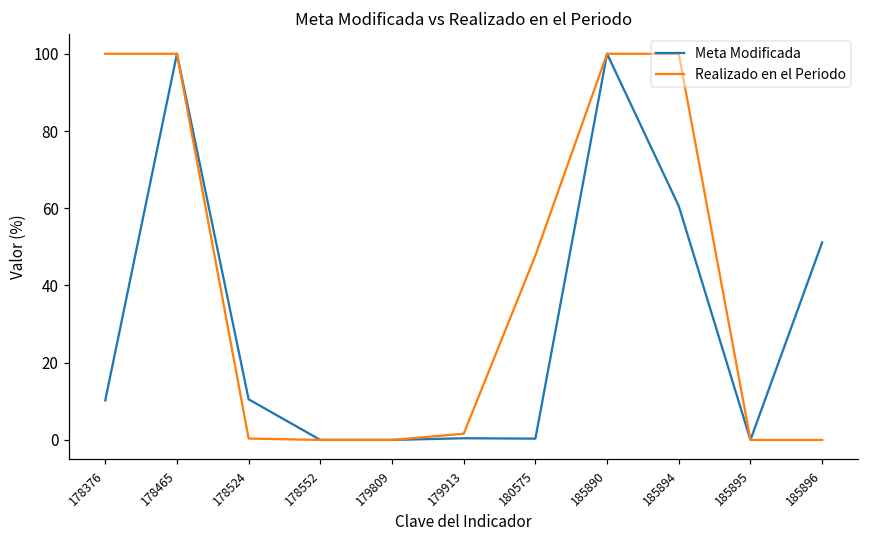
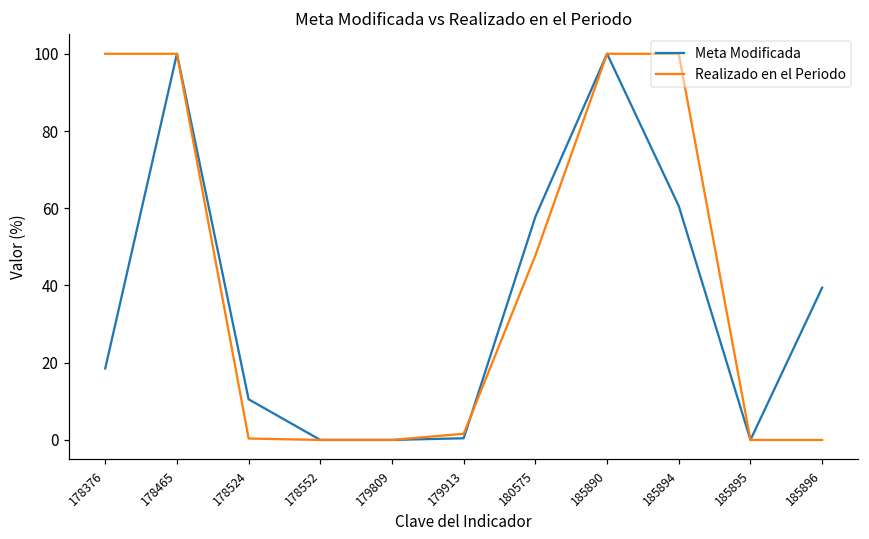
  {
    "Meta Modificada": {
-     "178376": 10,
+     "178376": 19,
      "178524": 11,
      "179913": 0,
-     "180575": 0,
+     "180575": 58,
      "185894": 61,
-     "185896": 51
+     "185896": 39
    },
    "Realizado en el Periodo": {
      "178376": 100,
      "178524": 0,
      "179913": 2,
      "180575": 48,
      "185896": 0
    }
  }
